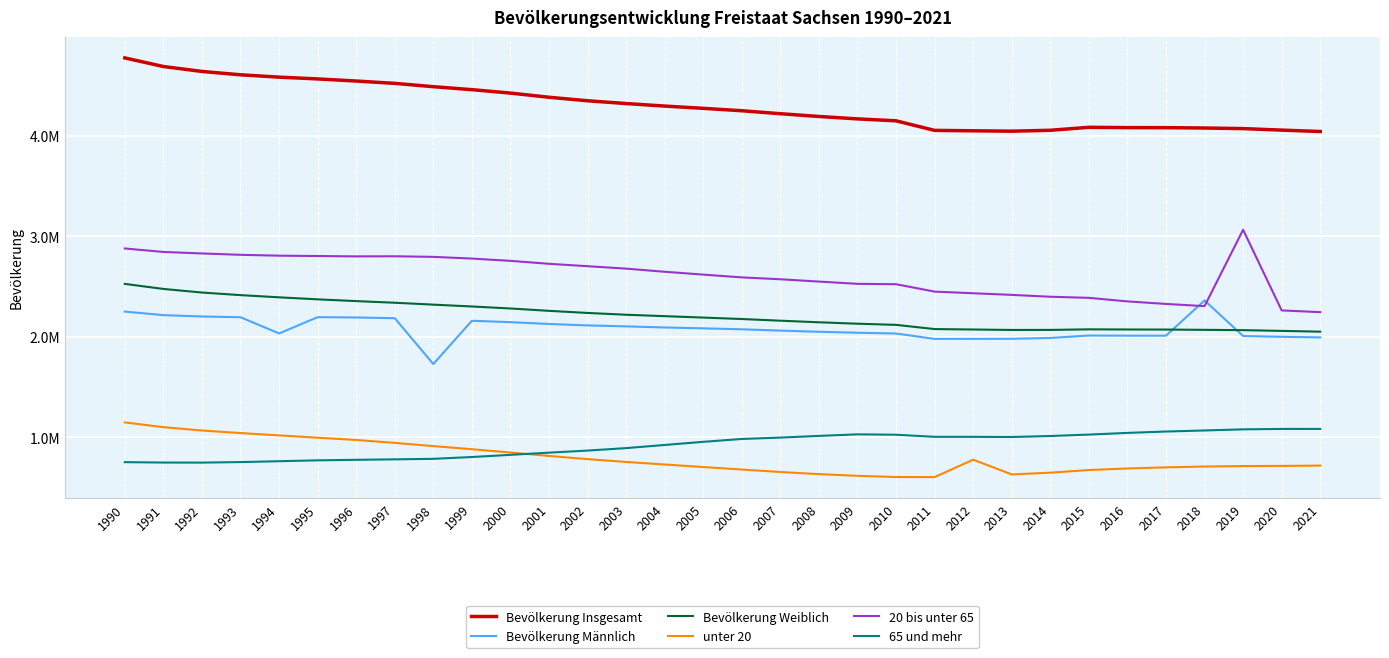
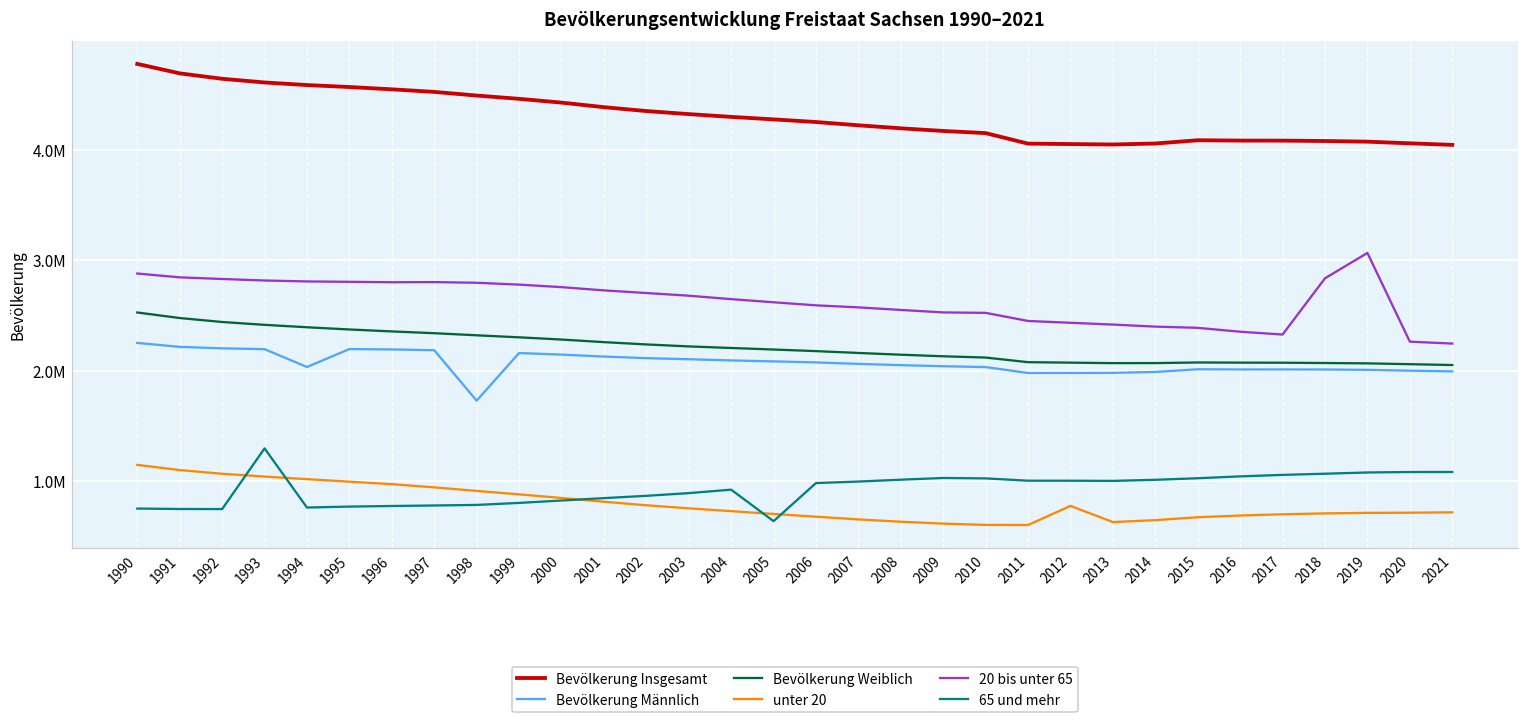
  {
    "Bevölkerung Insgesamt": {
      "1990": 4780000,
      "1991": 4690000,
      "1992": 4640000,
      "1993": 4610000,
      "1994": 4580000,
      "1995": 4570000,
      "1996": 4550000,
      "1997": 4520000,
      "1998": 4490000,
      "1999": 4460000,
      "2000": 4430000,
      "2001": 4380000,
      "2002": 4350000,
      "2003": 4320000,
      "2004": 4300000,
      "2005": 4270000,
      "2006": 4250000,
      "2007": 4220000,
      "2008": 4190000,
      "2009": 4170000,
      "2010": 4150000,
      "2011": 4050000,
      "2012": 4050000,
      "2013": 4050000,
      "2014": 4060000,
      "2015": 4080000,
      "2016": 4080000,
      "2017": 4080000,
      "2018": 4080000,
      "2019": 4070000,
      "2020": 4060000,
      "2021": 4040000
    },
    "Bevölkerung Männlich": {
      "1990": 2250000,
      "1991": 2210000,
      "1992": 2200000,
      "1993": 2190000,
      "1994": 2030000,
      "1995": 2190000,
      "1996": 2190000,
      "1997": 2180000,
      "1998": 1730000,
      "1999": 2160000,
      "2000": 2140000,
      "2001": 2130000,
      "2002": 2110000,
      "2003": 2100000,
      "2004": 2090000,
      "2005": 2080000,
      "2006": 2070000,
      "2007": 2060000,
      "2008": 2050000,
      "2009": 2040000,
      "2010": 2030000,
      "2011": 1980000,
      "2012": 1980000,
      "2013": 1980000,
      "2014": 1990000,
      "2015": 2010000,
      "2016": 2010000,
      "2017": 2010000,
-     "2018": 2360000,
+     "2018": 2010000,
      "2019": 2010000,
      "2020": 2000000,
      "2021": 1990000
    },
    "Bevölkerung Weiblich": {
      "1990": 2530000,
      "1991": 2480000,
      "1992": 2440000,
      "1993": 2410000,
      "1994": 2390000,
      "1995": 2370000,
      "1996": 2350000,
      "1997": 2340000,
      "1998": 2320000,
      "1999": 2300000,
      "2000": 2280000,
      "2001": 2260000,
      "2002": 2240000,
      "2003": 2220000,
      "2004": 2200000,
      "2005": 2190000,
      "2006": 2180000,
      "2007": 2160000,
      "2008": 2140000,
      "2009": 2130000,
      "2010": 2120000,
      "2011": 2080000,
      "2012": 2070000,
      "2013": 2070000,
      "2014": 2070000,
      "2015": 2070000,
      "2016": 2070000,
      "2017": 2070000,
      "2018": 2070000,
      "2019": 2070000,
      "2020": 2060000,
      "2021": 2050000
    },
    "unter 20": {
      "1990": 1150000,
      "1991": 1100000,
      "1992": 1070000,
      "1993": 1040000,
      "1994": 1020000,
      "1995": 990000,
      "1996": 970000,
      "1997": 940000,
      "1998": 910000,
      "1999": 880000,
      "2001": 810000,
      "2002": 780000,
      "2003": 750000,
      "2004": 730000,
      "2005": 700000,
      "2006": 680000,
      "2007": 650000,
      "2008": 630000,
      "2009": 610000,
      "2010": 600000,
      "2011": 600000,
      "2012": 780000,
      "2013": 630000,
      "2014": 650000,
      "2015": 670000,
      "2016": 690000,
      "2017": 700000,
      "2018": 710000,
      "2019": 710000,
      "2020": 710000,
      "2021": 720000
    },
    "20 bis unter 65": {
      "1990": 2880000,
      "1991": 2840000,
      "1992": 2830000,
      "1993": 2820000,
      "1994": 2810000,
      "1995": 2800000,
      "1996": 2800000,
      "1997": 2800000,
      "1998": 2790000,
      "1999": 2780000,
      "2000": 2760000,
      "2001": 2730000,
      "2002": 2700000,
      "2003": 2680000,
      "2004": 2650000,
      "2005": 2620000,
      "2006": 2590000,
      "2007": 2570000,
      "2008": 2550000,
      "2009": 2530000,
      "2010": 2520000,
      "2011": 2450000,
      "2012": 2430000,
      "2013": 2420000,
      "2014": 2400000,
      "2015": 2390000,
      "2016": 2350000,
      "2017": 2330000,
-     "2018": 2300000,
+     "2018": 2840000,
      "2019": 3060000,
      "2020": 2260000,
      "2021": 2240000
    },
    "65 und mehr": {
      "1990": 750000,
      "1991": 750000,
      "1992": 750000,
-     "1993": 750000,
+     "1993": 1300000,
      "1994": 760000,
      "1995": 770000,
      "1996": 770000,
      "1997": 780000,
      "1998": 780000,
      "1999": 800000,
      "2001": 850000,
      "2002": 870000,
      "2003": 890000,
      "2004": 920000,
-     "2005": 950000,
+     "2005": 640000,
      "2006": 980000,
      "2007": 1000000,
      "2008": 1010000,
      "2009": 1030000,
      "2010": 1020000,
      "2011": 1000000,
      "2012": 1000000,
      "2013": 1000000,
      "2014": 1010000,
      "2015": 1030000,
      "2016": 1040000,
      "2017": 1060000,
      "2018": 1070000,
      "2019": 1080000,
      "2020": 1080000,
      "2021": 1080000
    }
  }
